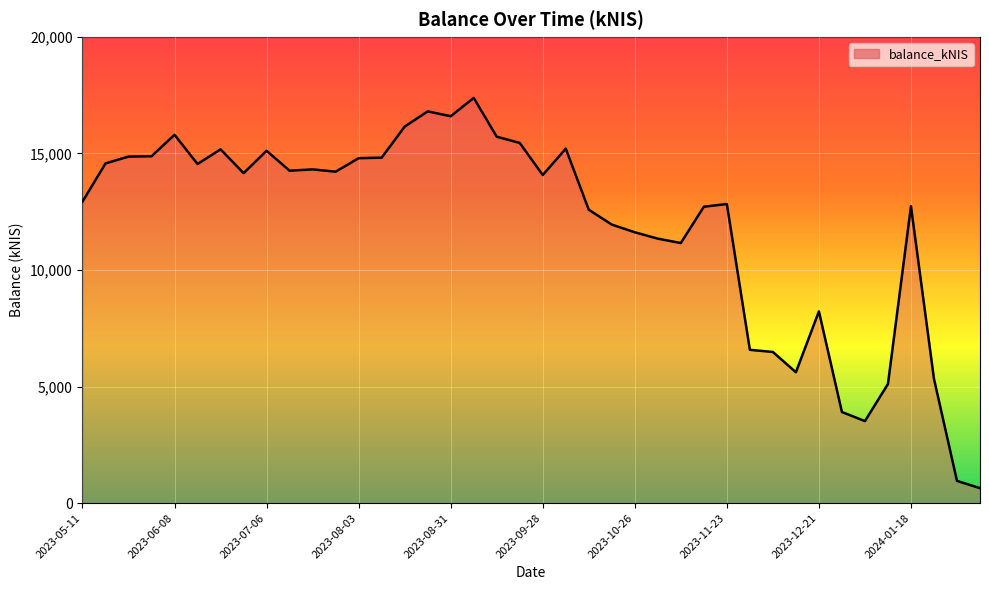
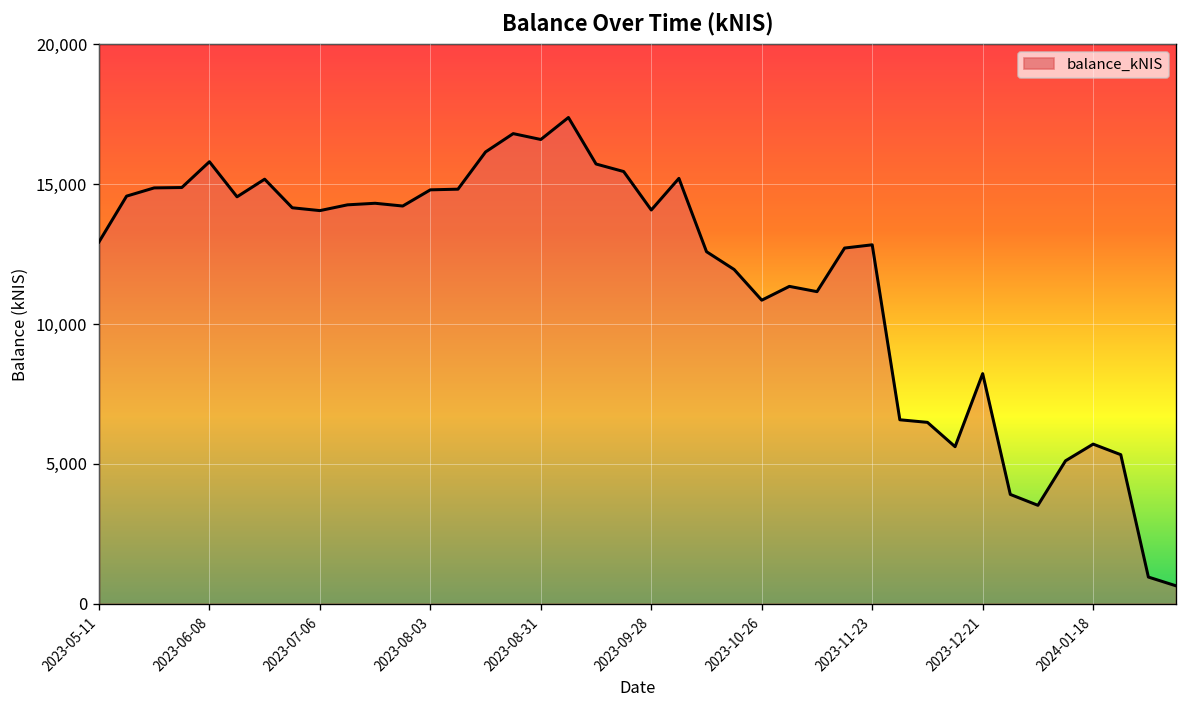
  {
    "2023-05-11": "12,900",
    "2023-06-08": "15,800",
-   "2023-07-06": "15,100",
+   "2023-07-06": "14,100",
    "2023-08-03": "14,800",
    "2023-08-31": "16,600",
    "2023-09-28": "14,100",
-   "2023-10-26": "11,600",
+   "2023-10-26": "10,900",
    "2023-11-23": "12,800",
    "2023-12-21": "8,200",
-   "2024-01-18": "12,700"
+   "2024-01-18": "5,700"
  }
